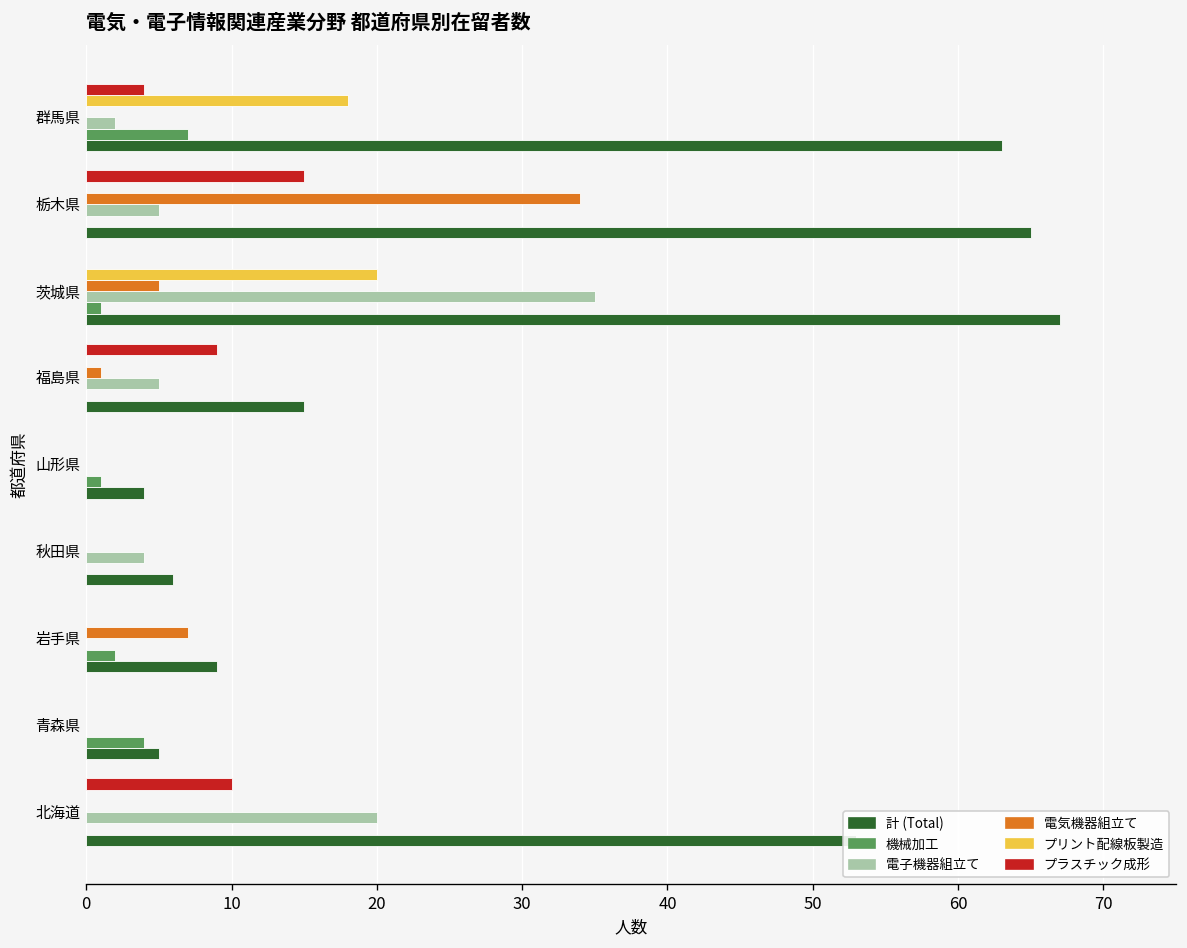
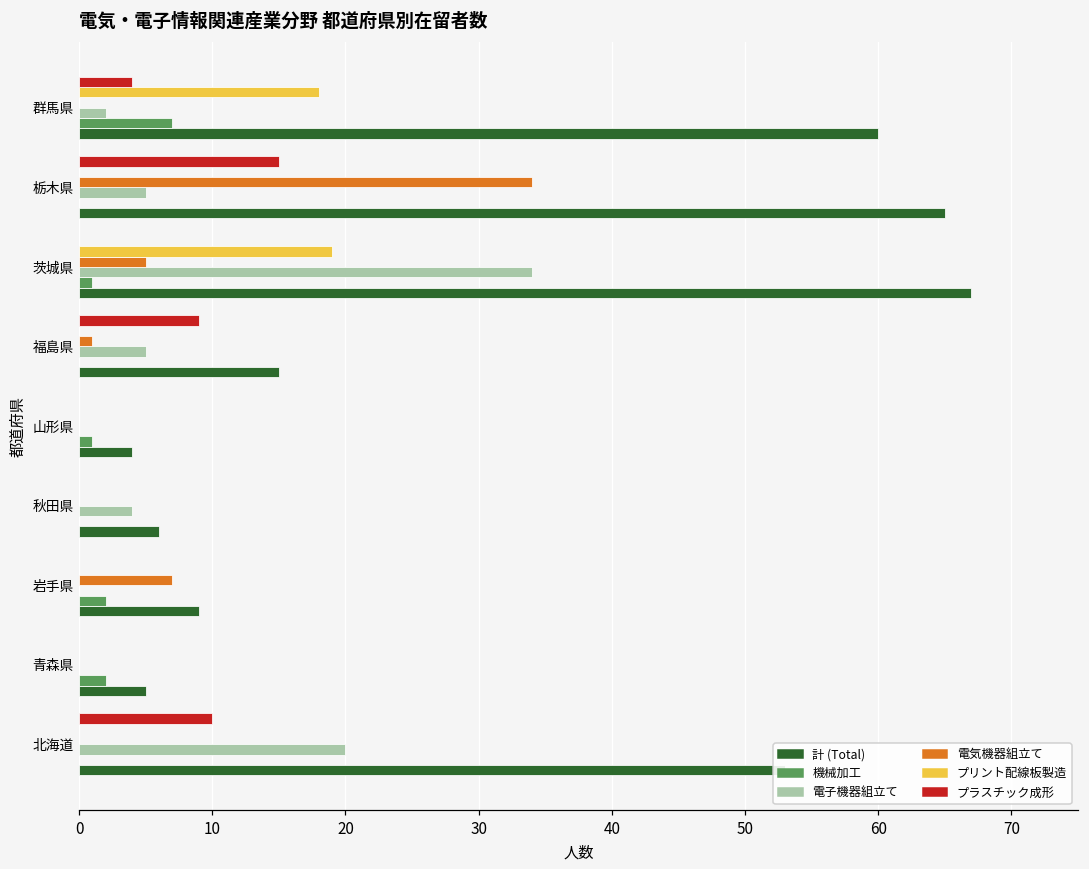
  {
    "計 (Total)": {
-     "群馬県": 63,
+     "群馬県": 60,
      "栃木県": 65,
      "茨城県": 67,
      "福島県": 15,
      "山形県": 4,
      "秋田県": 6,
      "岩手県": 9,
      "青森県": 5
    },
    "機械加工": {
      "群馬県": 7,
      "栃木県": 0,
      "茨城県": 1,
      "福島県": 0,
      "山形県": 1,
      "秋田県": 0,
      "岩手県": 2,
-     "青森県": 4,
+     "青森県": 2,
      "北海道": 0
    },
    "電子機器組立て": {
      "群馬県": 2,
      "栃木県": 5,
-     "茨城県": 35,
+     "茨城県": 34,
      "福島県": 5,
      "山形県": 0,
      "秋田県": 4,
      "岩手県": 0,
      "青森県": 0,
      "北海道": 20
    },
    "電気機器組立て": {
      "群馬県": 0,
      "栃木県": 34,
      "茨城県": 5,
      "福島県": 1,
      "山形県": 0,
      "秋田県": 0,
      "岩手県": 7,
      "青森県": 0,
      "北海道": 0
    },
    "プリント配線板製造": {
      "群馬県": 18,
      "栃木県": 0,
-     "茨城県": 20,
+     "茨城県": 19,
      "福島県": 0,
      "山形県": 0,
      "秋田県": 0,
      "岩手県": 0,
      "青森県": 0,
      "北海道": 0
    },
    "プラスチック成形": {
      "群馬県": 4,
      "栃木県": 15,
      "茨城県": 0,
      "福島県": 9,
      "山形県": 0,
      "秋田県": 0,
      "岩手県": 0,
      "青森県": 0,
      "北海道": 10
    }
  }
